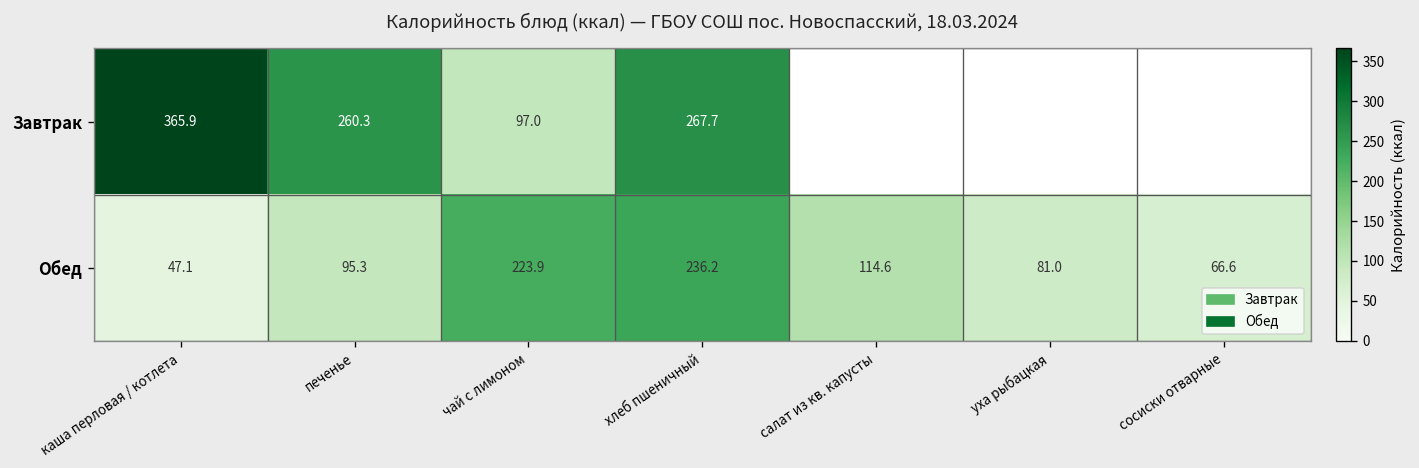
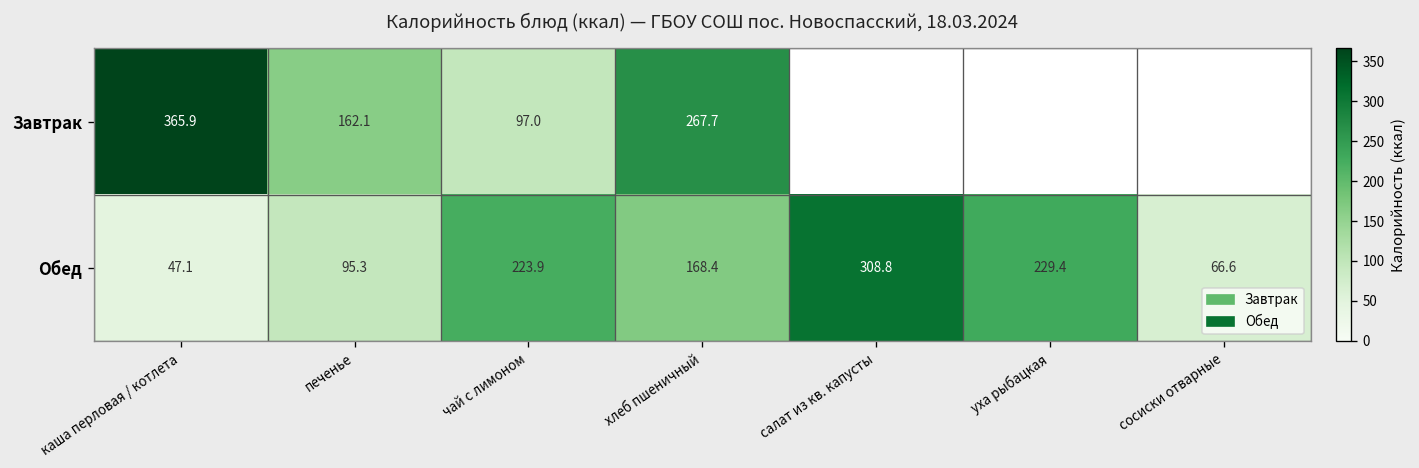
  {
    "Завтрак": {
      "каша перловая / котлета": 365.9,
-     "печенье": 260.3,
+     "печенье": 162.1,
      "чай с лимоном": 97.0,
      "хлеб пшеничный": 267.7
    },
    "Обед": {
      "каша перловая / котлета": 47.1,
      "печенье": 95.3,
      "чай с лимоном": 223.9,
-     "хлеб пшеничный": 236.2,
-     "салат из кв. капусты": 114.6,
-     "уха рыбацкая": 81.0,
+     "хлеб пшеничный": 168.4,
+     "салат из кв. капусты": 308.8,
+     "уха рыбацкая": 229.4,
      "сосиски отварные": 66.6
    }
  }
